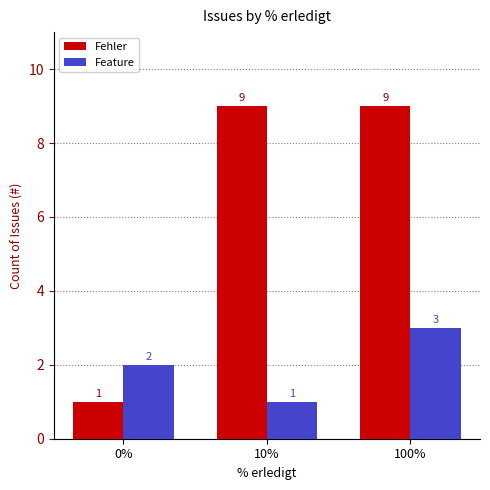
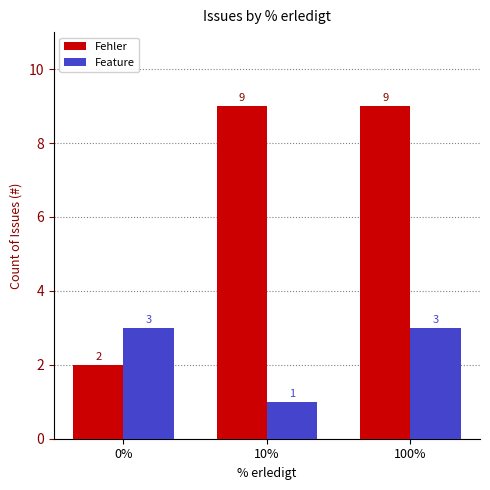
  {
    "Fehler": {
-     "0%": 1,
+     "0%": 2,
      "10%": 9,
      "100%": 9
    },
    "Feature": {
-     "0%": 2,
+     "0%": 3,
      "10%": 1,
      "100%": 3
    }
  }
